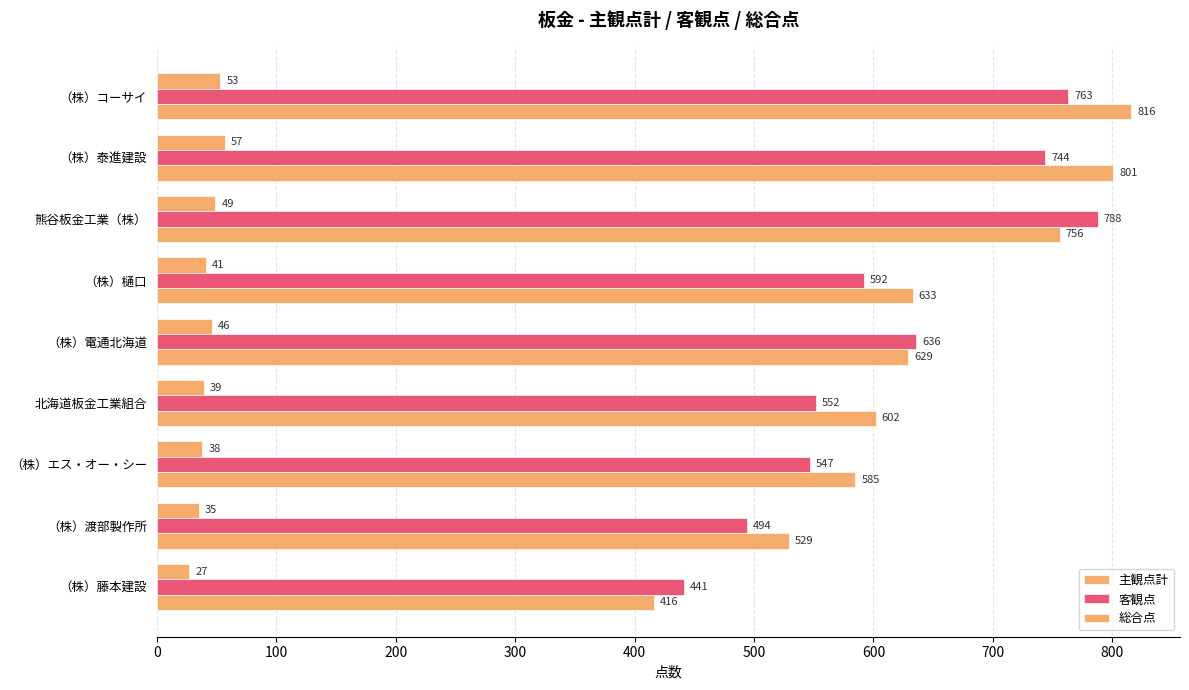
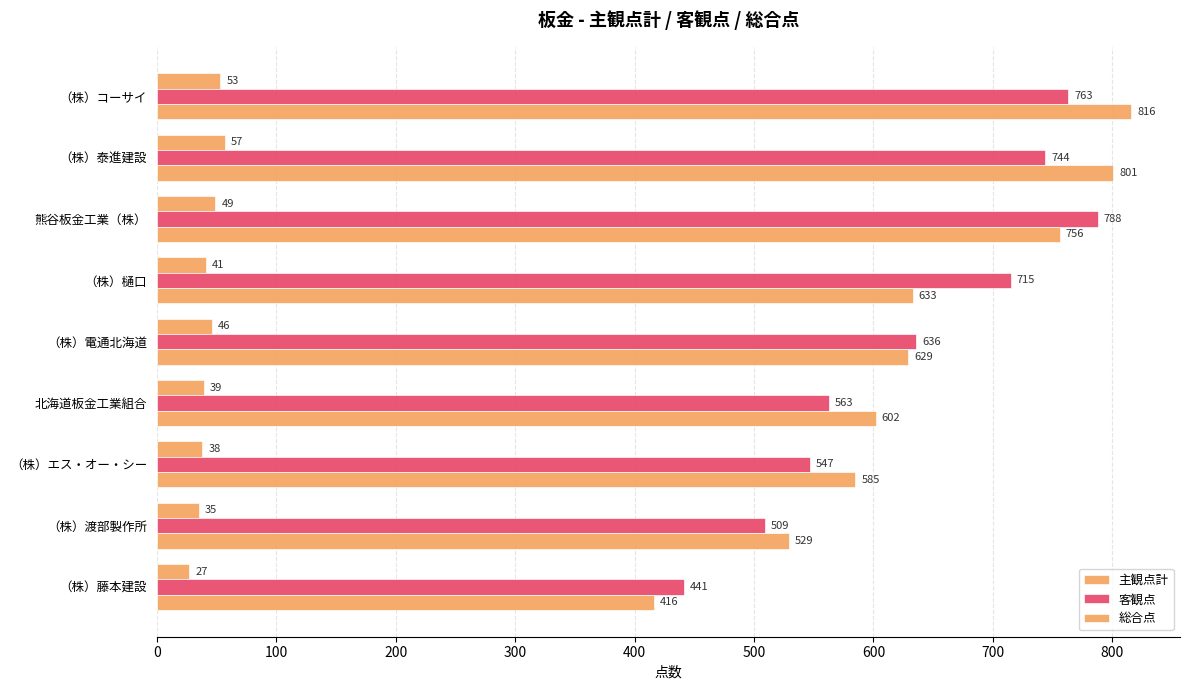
  {
    "客観点": {
      "（株）コーサイ": 763,
      "（株）泰進建設": 744,
      "熊谷板金工業（株）": 788,
-     "（株）樋口": 592,
+     "（株）樋口": 715,
      "（株）電通北海道": 636,
-     "北海道板金工業組合": 552,
+     "北海道板金工業組合": 563,
      "（株）エス・オー・シー": 547,
-     "（株）渡部製作所": 494,
+     "（株）渡部製作所": 509,
      "（株）藤本建設": 441
    }
  }
